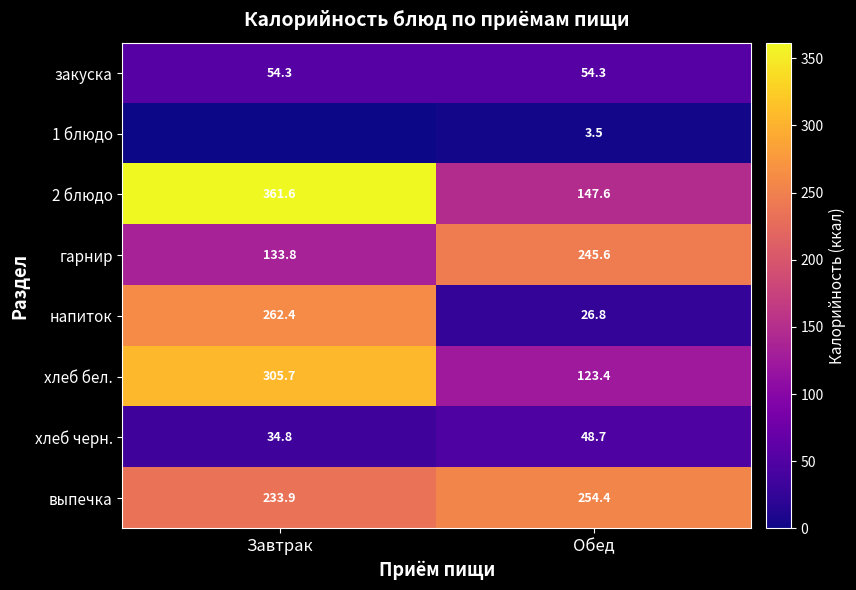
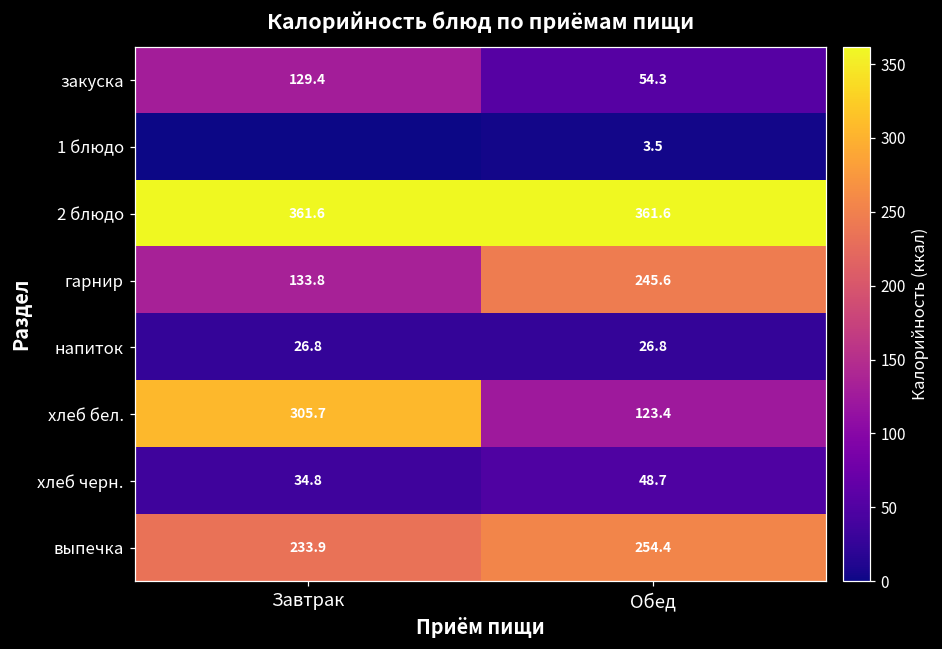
  {
    "закуска": {
-     "Завтрак": 54.3,
+     "Завтрак": 129.4,
      "Обед": 54.3
    },
    "1 блюдо": {
      "Обед": 3.5
    },
    "2 блюдо": {
      "Завтрак": 361.6,
-     "Обед": 147.6
+     "Обед": 361.6
    },
    "гарнир": {
      "Завтрак": 133.8,
      "Обед": 245.6
    },
    "напиток": {
-     "Завтрак": 262.4,
+     "Завтрак": 26.8,
      "Обед": 26.8
    },
    "хлеб бел.": {
      "Завтрак": 305.7,
      "Обед": 123.4
    },
    "хлеб черн.": {
      "Завтрак": 34.8,
      "Обед": 48.7
    },
    "выпечка": {
      "Завтрак": 233.9,
      "Обед": 254.4
    }
  }
